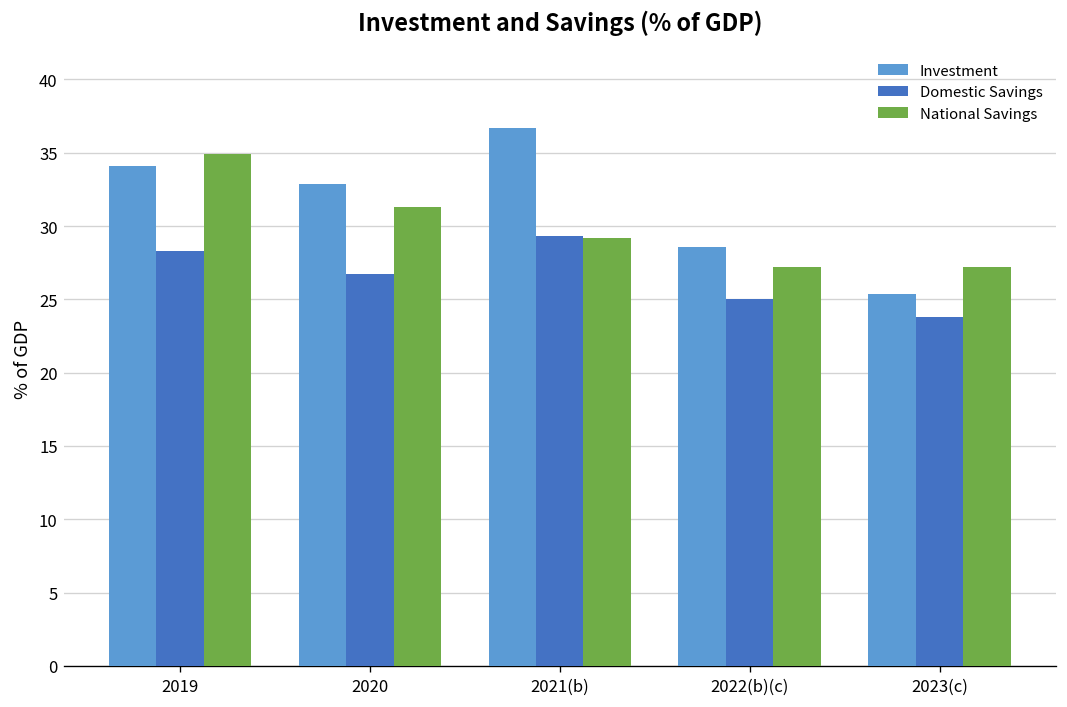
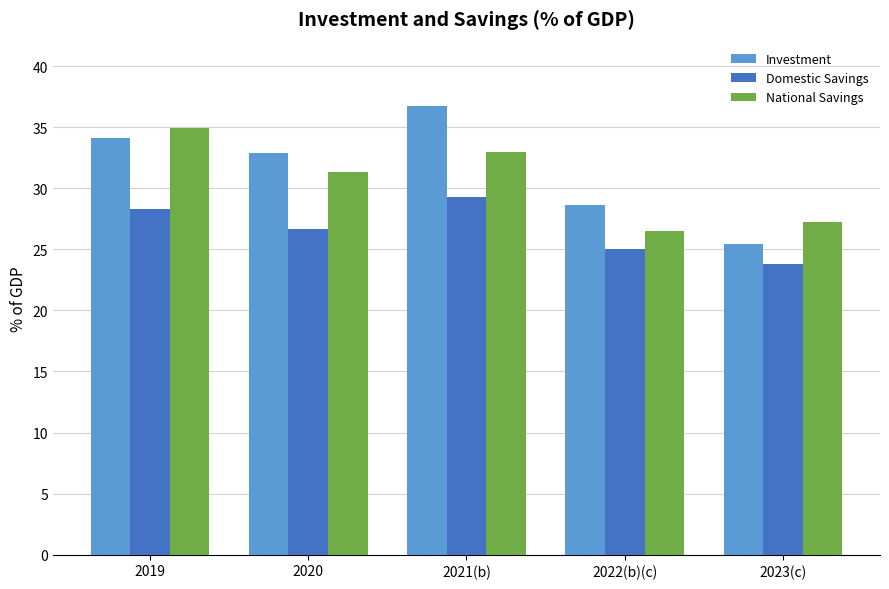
  {
    "National Savings": {
      "2019": 34.9,
      "2020": 31.3,
-     "2021(b)": 29.2,
-     "2022(b)(c)": 27.2,
+     "2021(b)": 33.0,
+     "2022(b)(c)": 26.5,
      "2023(c)": 27.2
    }
  }
